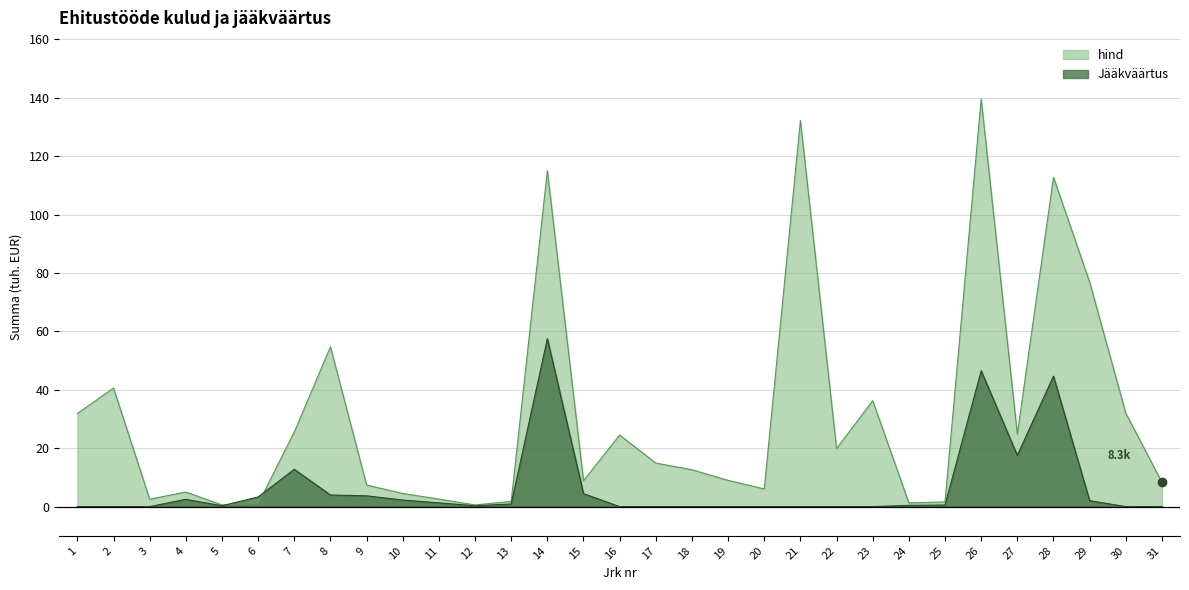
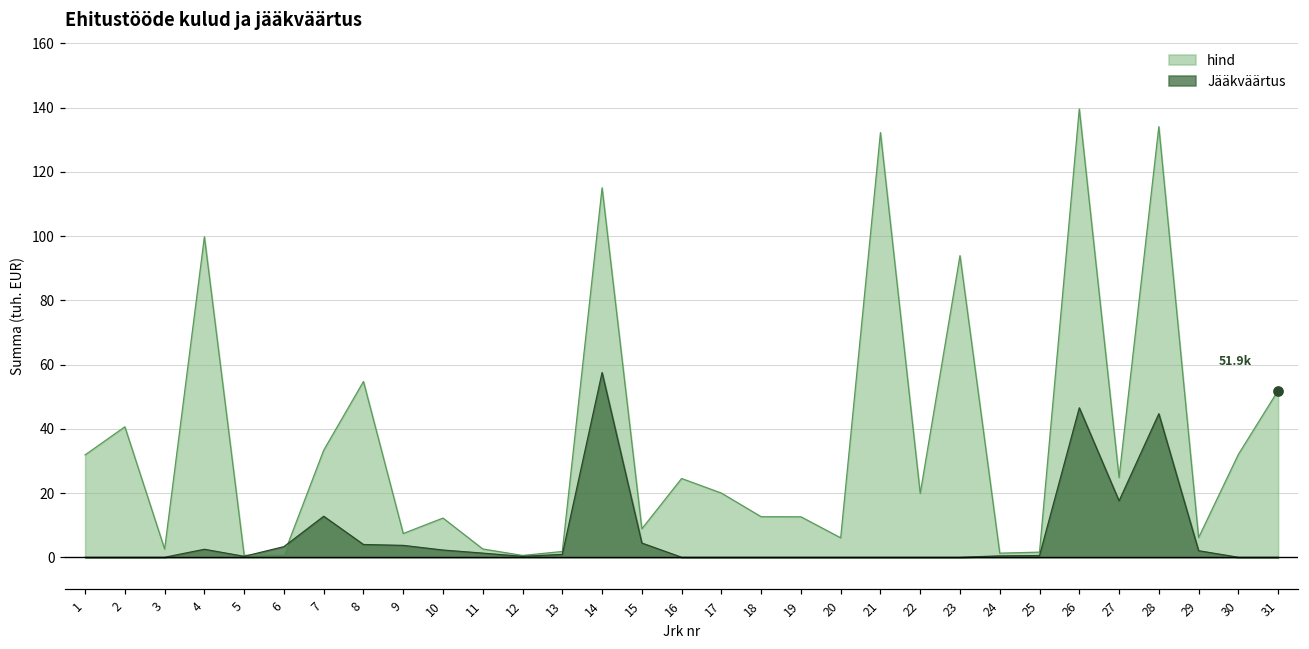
  {
    "hind": {
-     "4": "5",
-     "7": "26",
-     "10": "5",
-     "17": "15",
-     "19": "9",
-     "23": "36",
-     "28": "113",
-     "29": "77",
-     "31": "8.3k"
+     "4": "100",
+     "7": "33",
+     "10": "12",
+     "17": "20",
+     "19": "13",
+     "23": "94",
+     "28": "134",
+     "29": "6",
+     "31": "51.9k"
    }
  }
